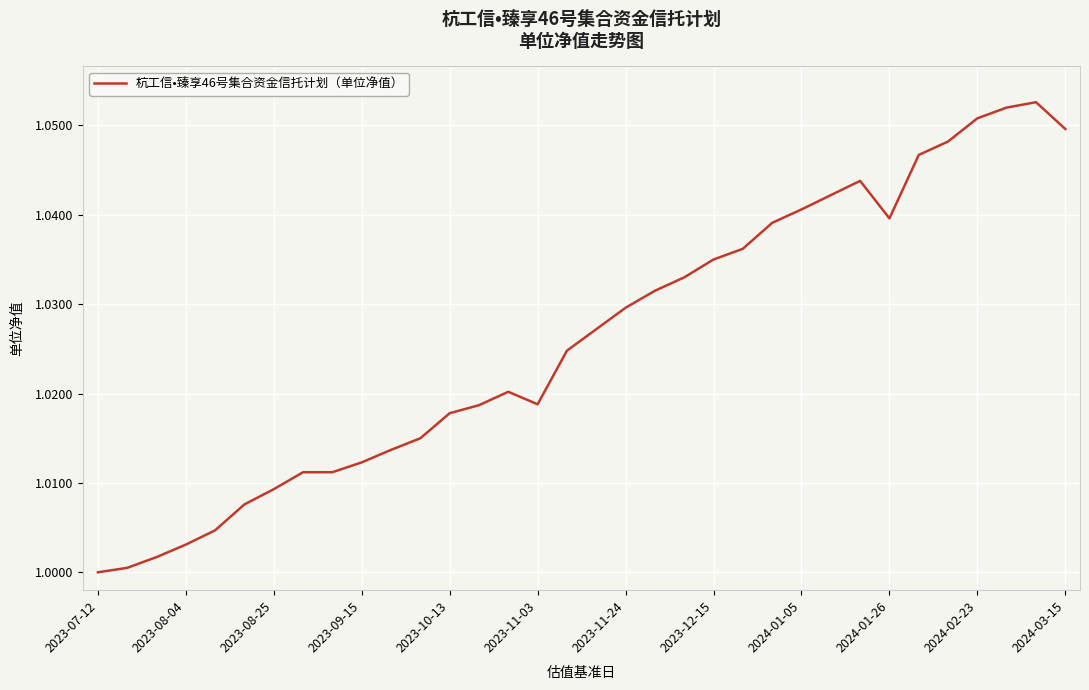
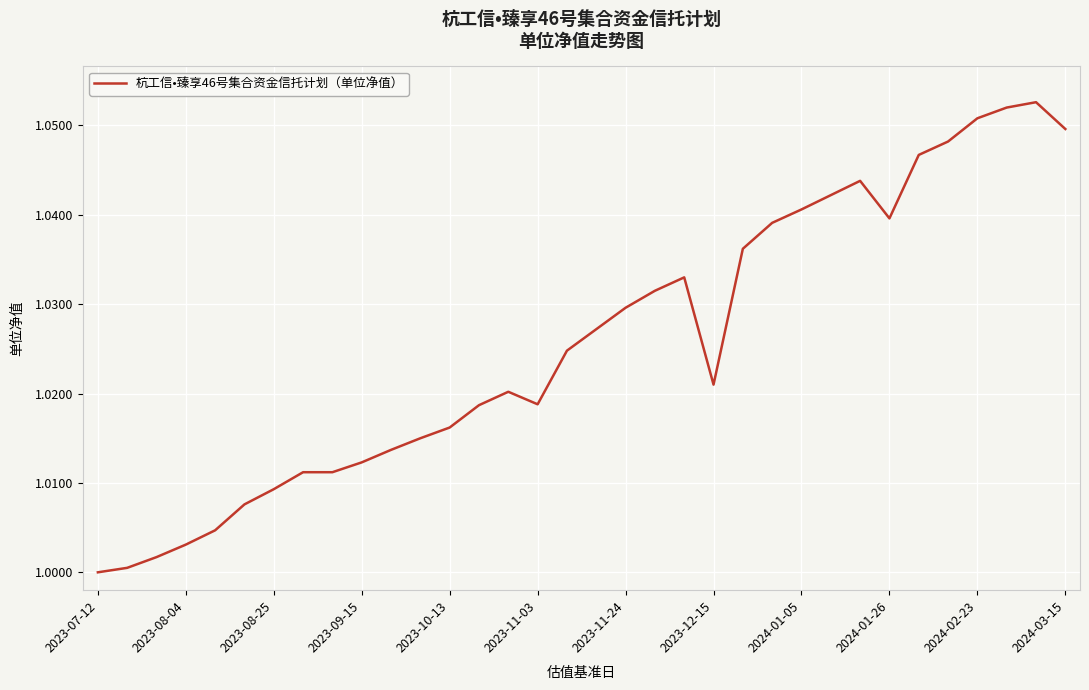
  {
    "2023-07-12": 1.000,
    "2023-08-04": 1.003,
    "2023-08-25": 1.009,
    "2023-09-15": 1.012,
-   "2023-10-13": 1.018,
+   "2023-10-13": 1.016,
    "2023-11-03": 1.019,
    "2023-11-24": 1.030,
-   "2023-12-15": 1.035,
+   "2023-12-15": 1.021,
    "2024-01-05": 1.041,
    "2024-01-26": 1.040,
    "2024-02-23": 1.051,
    "2024-03-15": 1.050
  }
